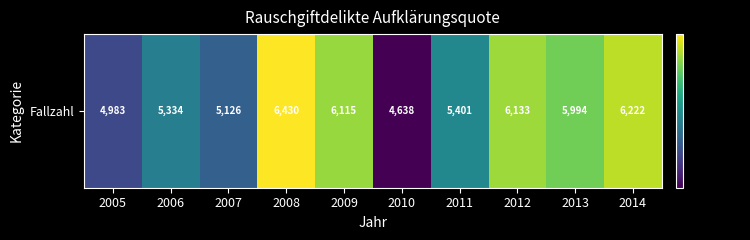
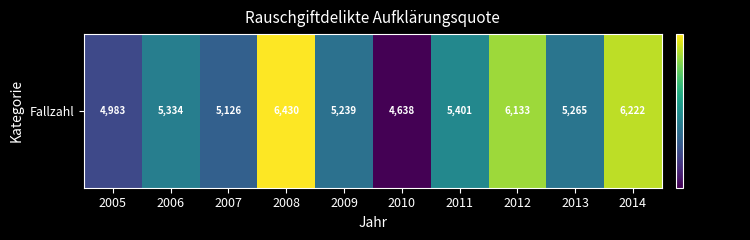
  {
    "Fallzahl": {
      "2005": "4,983",
      "2006": "5,334",
      "2007": "5,126",
      "2008": "6,430",
-     "2009": "6,115",
+     "2009": "5,239",
      "2010": "4,638",
      "2011": "5,401",
      "2012": "6,133",
-     "2013": "5,994",
+     "2013": "5,265",
      "2014": "6,222"
    }
  }
